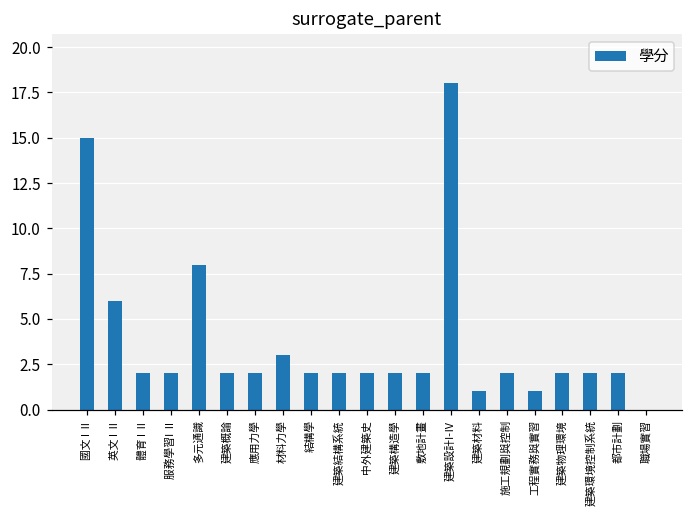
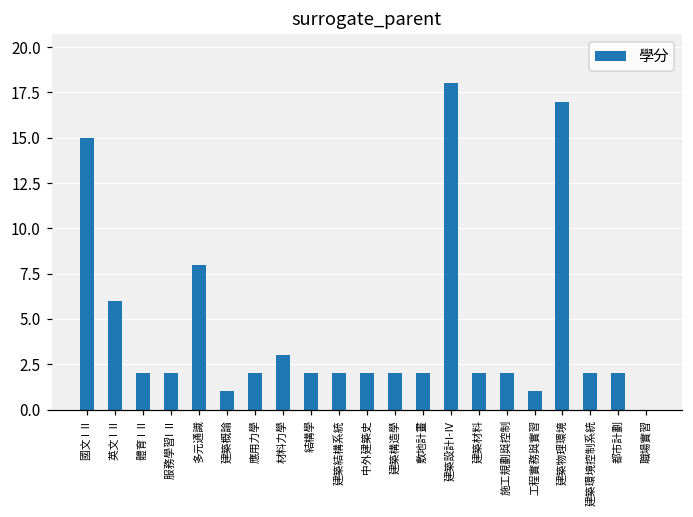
  {
    "國文 I Ⅱ": 15,
    "英文 I Ⅱ": 6,
    "體育 I Ⅱ": 2,
    "服務學習I Ⅱ": 2,
    "多元通識": 8,
-   "建築概論": 2,
+   "建築概論": 1,
    "應用力學": 2,
    "材料力學": 3,
    "結構學": 2,
    "建築結構系統": 2,
    "中外建築史": 2,
    "建築構造學": 2,
    "敷地計畫": 2,
    "建築設計I-Ⅳ": 18,
-   "建築材料": 1,
+   "建築材料": 2,
    "施工規劃與控制": 2,
    "工程實務與實習": 1,
-   "建築物理環境": 2,
+   "建築物理環境": 17,
    "建築環境控制系統": 2,
    "都市計劃": 2,
    "職場實習": 0
  }
